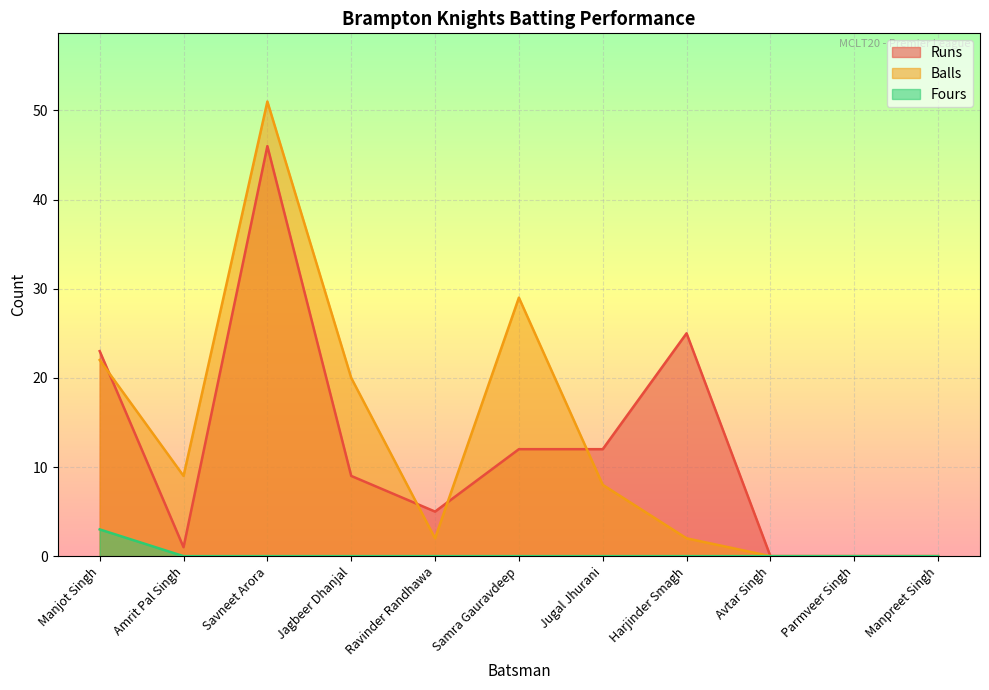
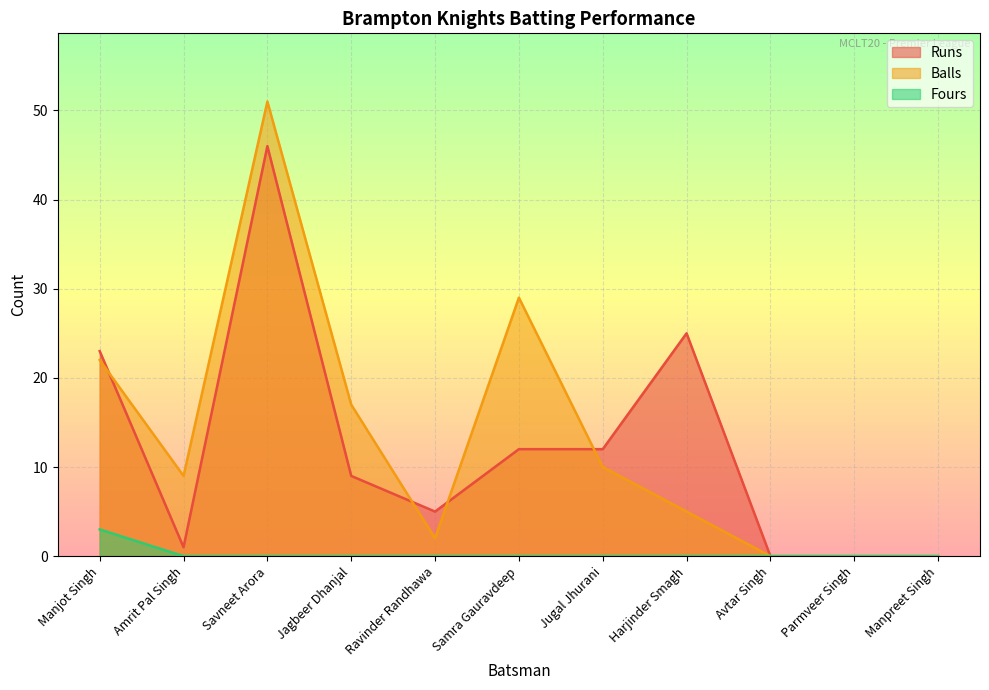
  {
    "Runs": {
      "Manjot Singh": 23,
      "Amrit Pal Singh": 1,
      "Savneet Arora": 46,
      "Jagbeer Dhanjal": 9,
      "Ravinder Randhawa": 5,
      "Samra Gauravdeep": 12,
      "Jugal Jhurani": 12,
      "Harjinder Smagh": 25
    },
    "Balls": {
      "Manjot Singh": 22,
      "Amrit Pal Singh": 9,
      "Savneet Arora": 51,
-     "Jagbeer Dhanjal": 20,
+     "Jagbeer Dhanjal": 17,
      "Ravinder Randhawa": 2,
      "Samra Gauravdeep": 29,
-     "Jugal Jhurani": 8,
-     "Harjinder Smagh": 2
+     "Jugal Jhurani": 10,
+     "Harjinder Smagh": 5
    },
    "Fours": {
      "Manjot Singh": 3,
      "Amrit Pal Singh": 0,
      "Savneet Arora": 0,
      "Jagbeer Dhanjal": 0,
      "Ravinder Randhawa": 0,
      "Samra Gauravdeep": 0,
      "Jugal Jhurani": 0,
      "Harjinder Smagh": 0
    }
  }
